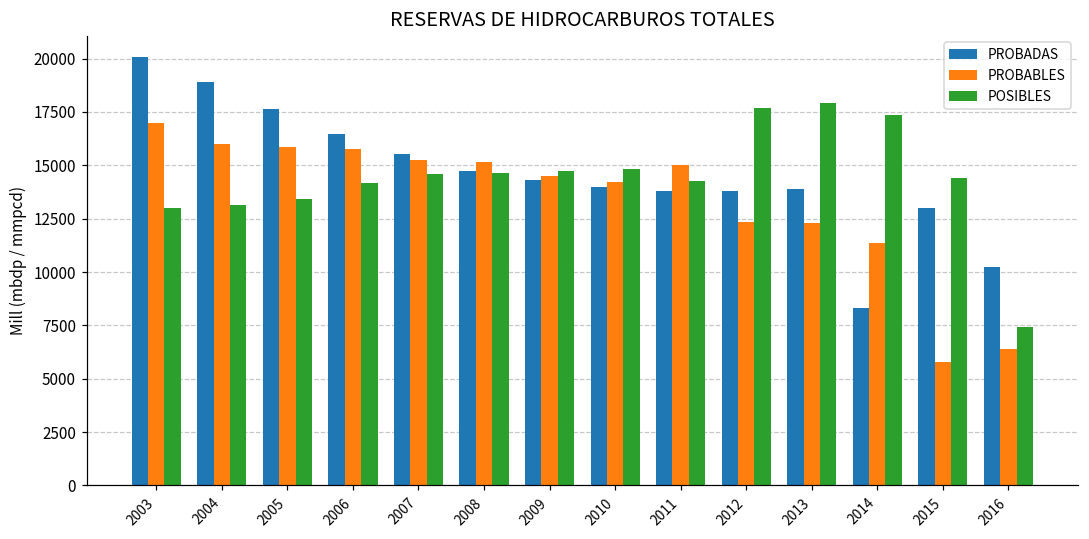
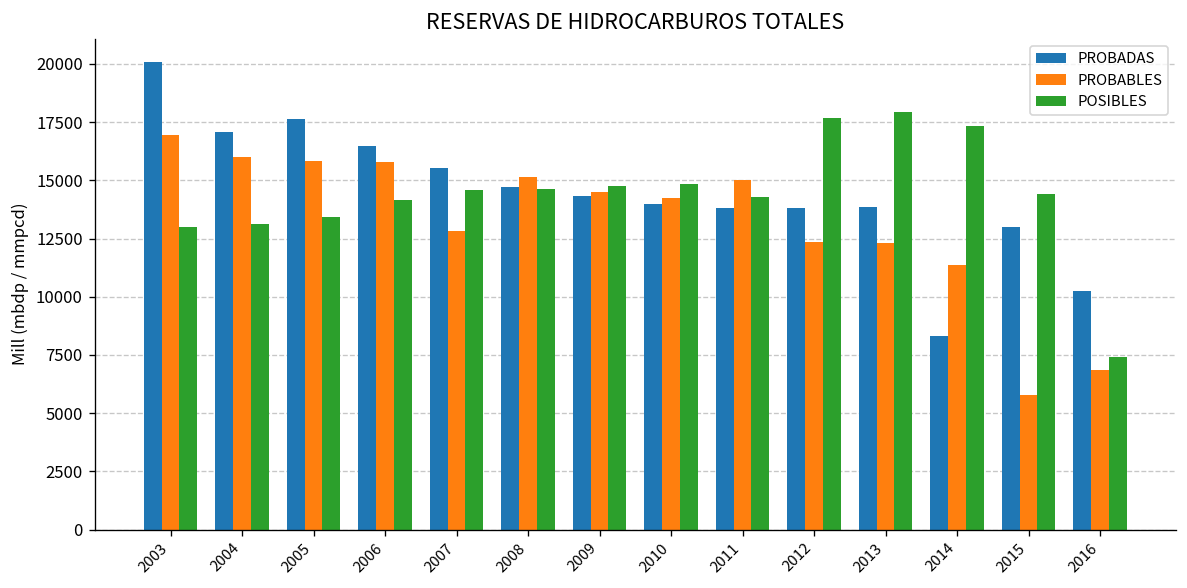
  {
    "PROBADAS": {
      "2003": 20100,
-     "2004": 18900,
+     "2004": 17100,
      "2005": 17600,
      "2006": 16500,
      "2007": 15500,
      "2008": 14700,
      "2009": 14300,
      "2010": 14000,
      "2011": 13800,
      "2012": 13800,
      "2013": 13900,
      "2014": 8300,
      "2015": 13000,
      "2016": 10200
    },
    "PROBABLES": {
      "2003": 17000,
      "2004": 16000,
      "2005": 15800,
      "2006": 15800,
-     "2007": 15300,
+     "2007": 12800,
      "2008": 15100,
      "2009": 14500,
      "2010": 14200,
      "2011": 15000,
      "2012": 12400,
      "2013": 12300,
      "2014": 11400,
      "2015": 5800,
-     "2016": 6400
+     "2016": 6900
    },
    "POSIBLES": {
      "2003": 13000,
      "2004": 13100,
      "2005": 13400,
      "2006": 14200,
      "2007": 14600,
      "2008": 14600,
      "2009": 14700,
      "2010": 14800,
      "2011": 14300,
      "2012": 17700,
      "2013": 17900,
      "2014": 17300,
      "2015": 14400,
      "2016": 7400
    }
  }
